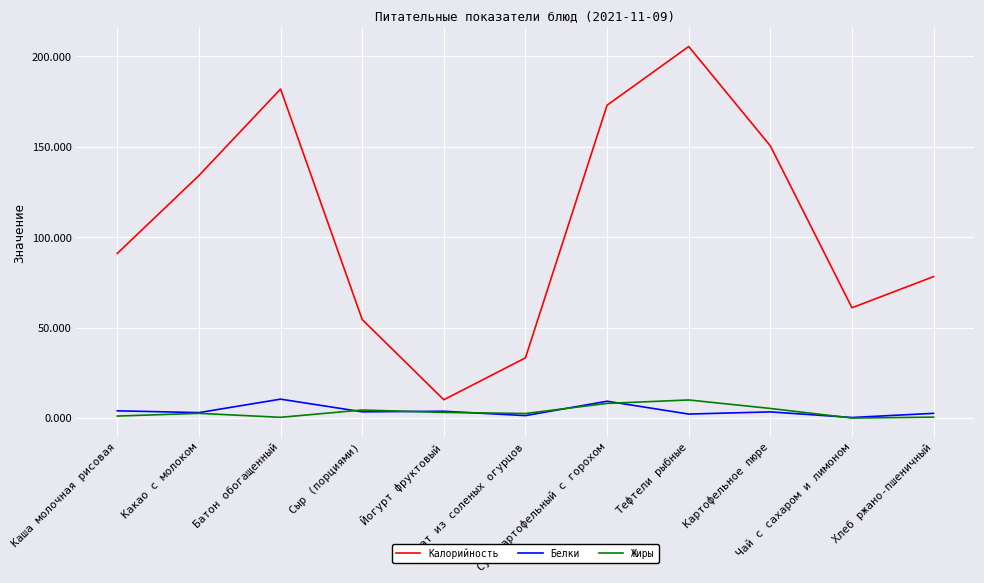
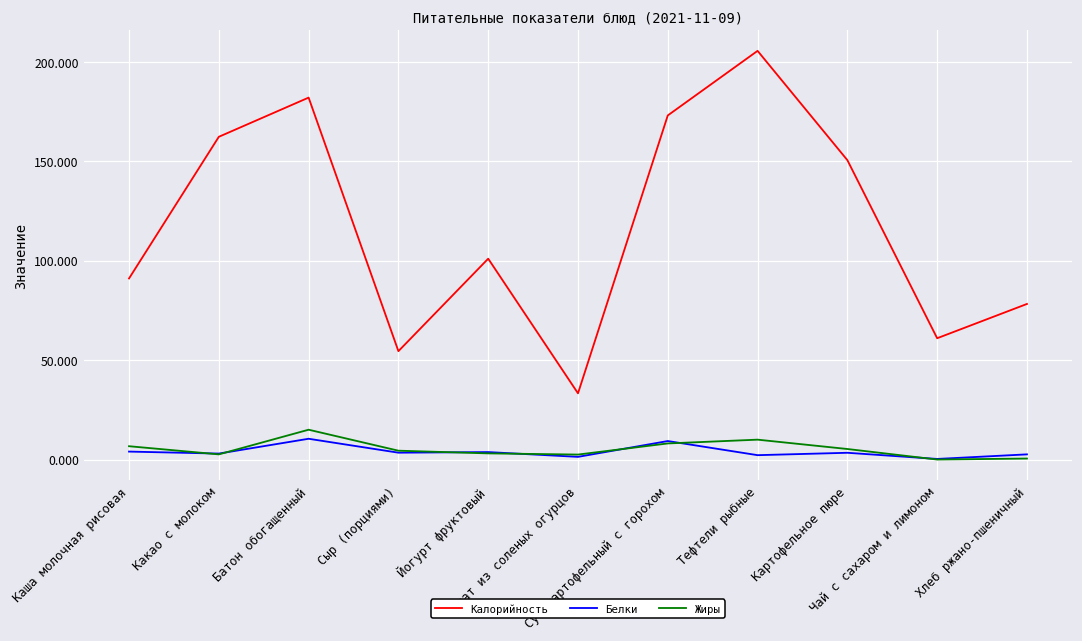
  {
    "Калорийность": {
      "Каша молочная рисовая": 91,
-     "Какао с молоком": 134,
+     "Какао с молоком": 162,
      "Батон обогащенный": 182,
      "Сыр (порциями)": 55,
-     "Йогурт фруктовый": 10,
+     "Йогурт фруктовый": 101,
      "Салат из соленых огурцов": 33,
      "Суп картофельный с горохом": 173,
      "Тефтели рыбные": 206,
      "Картофельное пюре": 151,
      "Чай с сахаром и лимоном": 61,
      "Хлеб ржано-пшеничный": 78
    },
    "Белки": {
      "Каша молочная рисовая": 4,
      "Батон обогащенный": 10,
      "Тефтели рыбные": 2,
      "Картофельное пюре": 3,
      "Хлеб ржано-пшеничный": 3
    },
    "Жиры": {
-     "Каша молочная рисовая": 1,
-     "Батон обогащенный": 0,
+     "Каша молочная рисовая": 7,
+     "Батон обогащенный": 15,
      "Тефтели рыбные": 10,
      "Картофельное пюре": 5,
      "Хлеб ржано-пшеничный": 1
    }
  }
